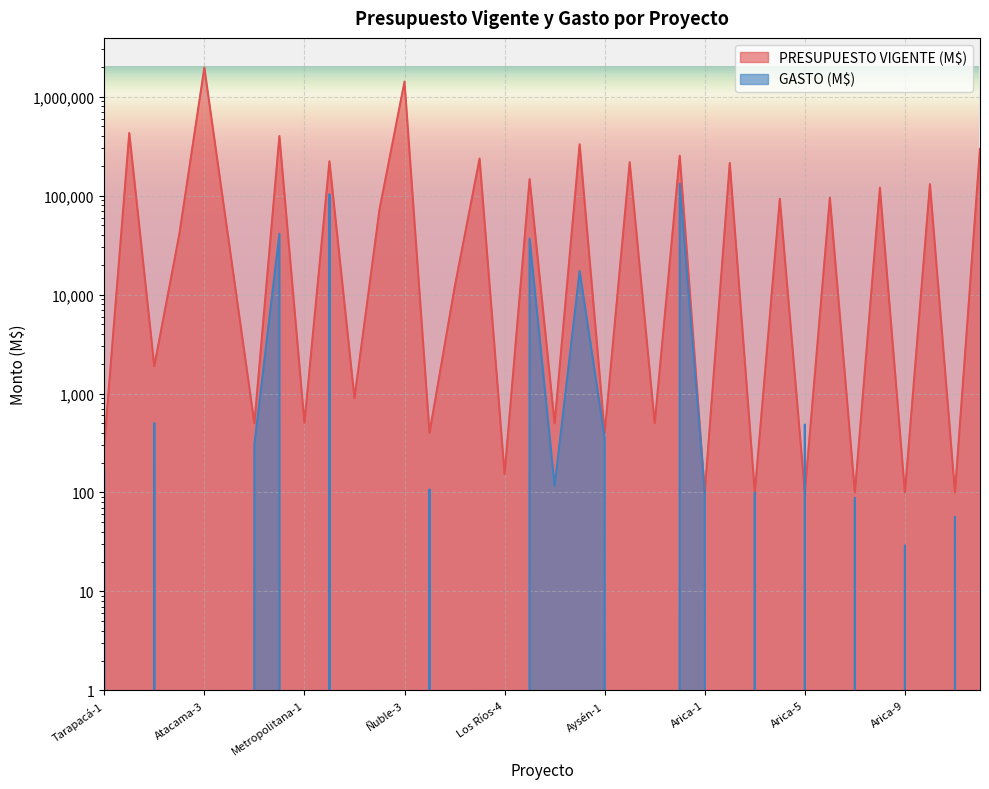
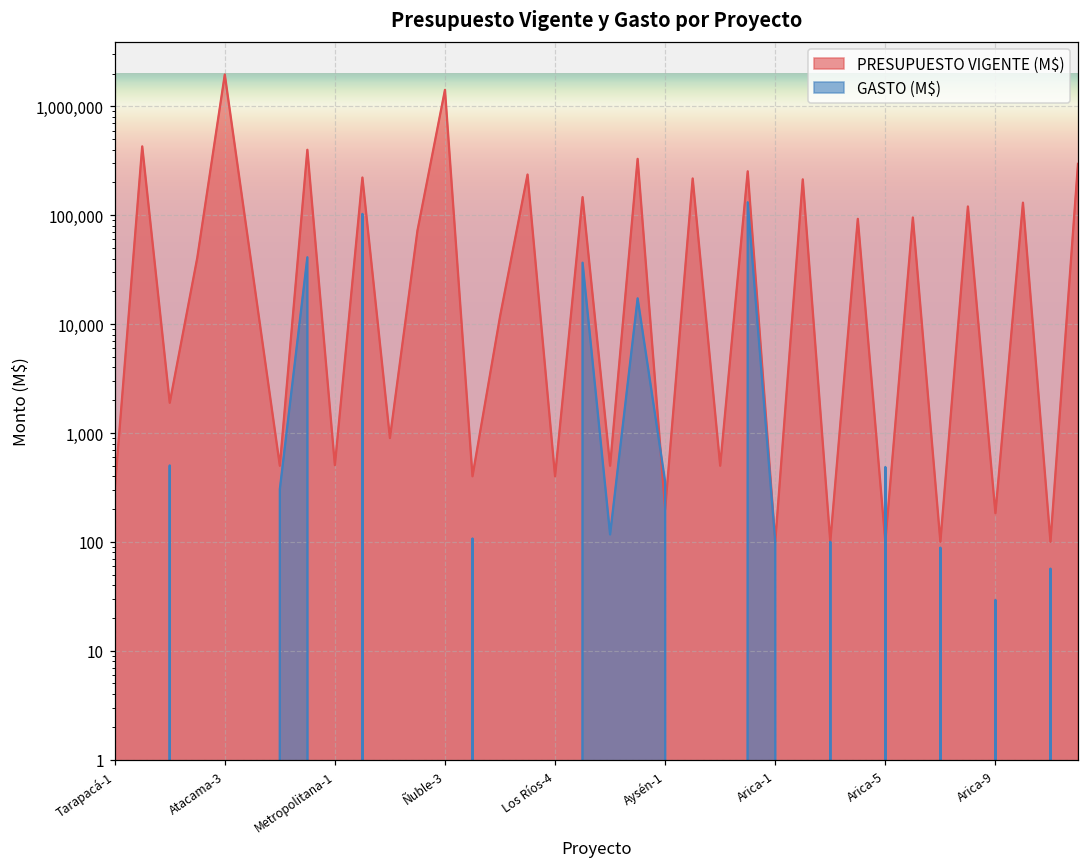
  {
    "PRESUPUESTO VIGENTE (M$)": {
      "Tarapacá-1": "300",
      "Atacama-3": "2,000,000",
      "Metropolitana-1": "500",
      "Ñuble-3": "1,400,000",
-     "Los Ríos-4": "150",
-     "Aysén-1": "400",
+     "Los Ríos-4": "400",
+     "Aysén-1": "200",
      "Arica-5": "100",
-     "Arica-9": "100"
+     "Arica-9": "180"
    },
    "GASTO (M$)": {
      "Tarapacá-1": "160",
      "Aysén-1": "360",
      "Arica-5": "500",
      "Arica-9": "29"
    }
  }
